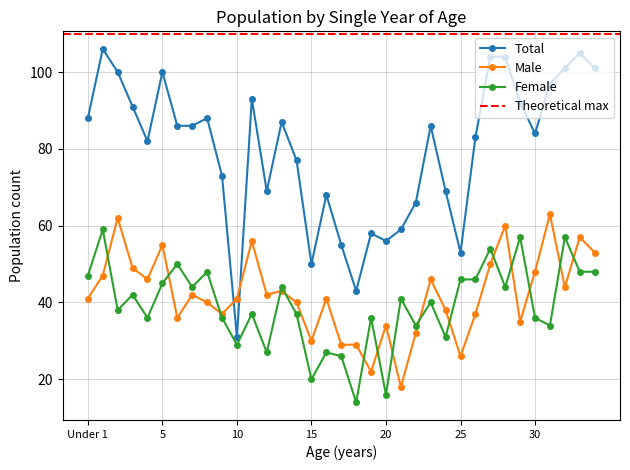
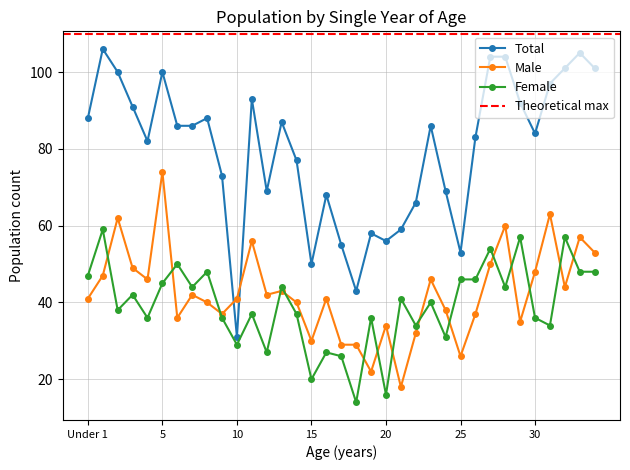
  {
    "Total": {
      "Under 1": 88,
      "5": 100,
      "10": 31,
      "15": 50,
      "20": 56,
      "25": 53,
      "30": 84
    },
    "Male": {
      "Under 1": 41,
-     "5": 55,
+     "5": 74,
      "10": 41,
      "15": 30,
      "20": 34,
      "25": 26,
      "30": 48
    },
    "Female": {
      "Under 1": 47,
      "5": 45,
      "10": 29,
      "15": 20,
      "20": 16,
      "25": 46,
      "30": 36
    }
  }
